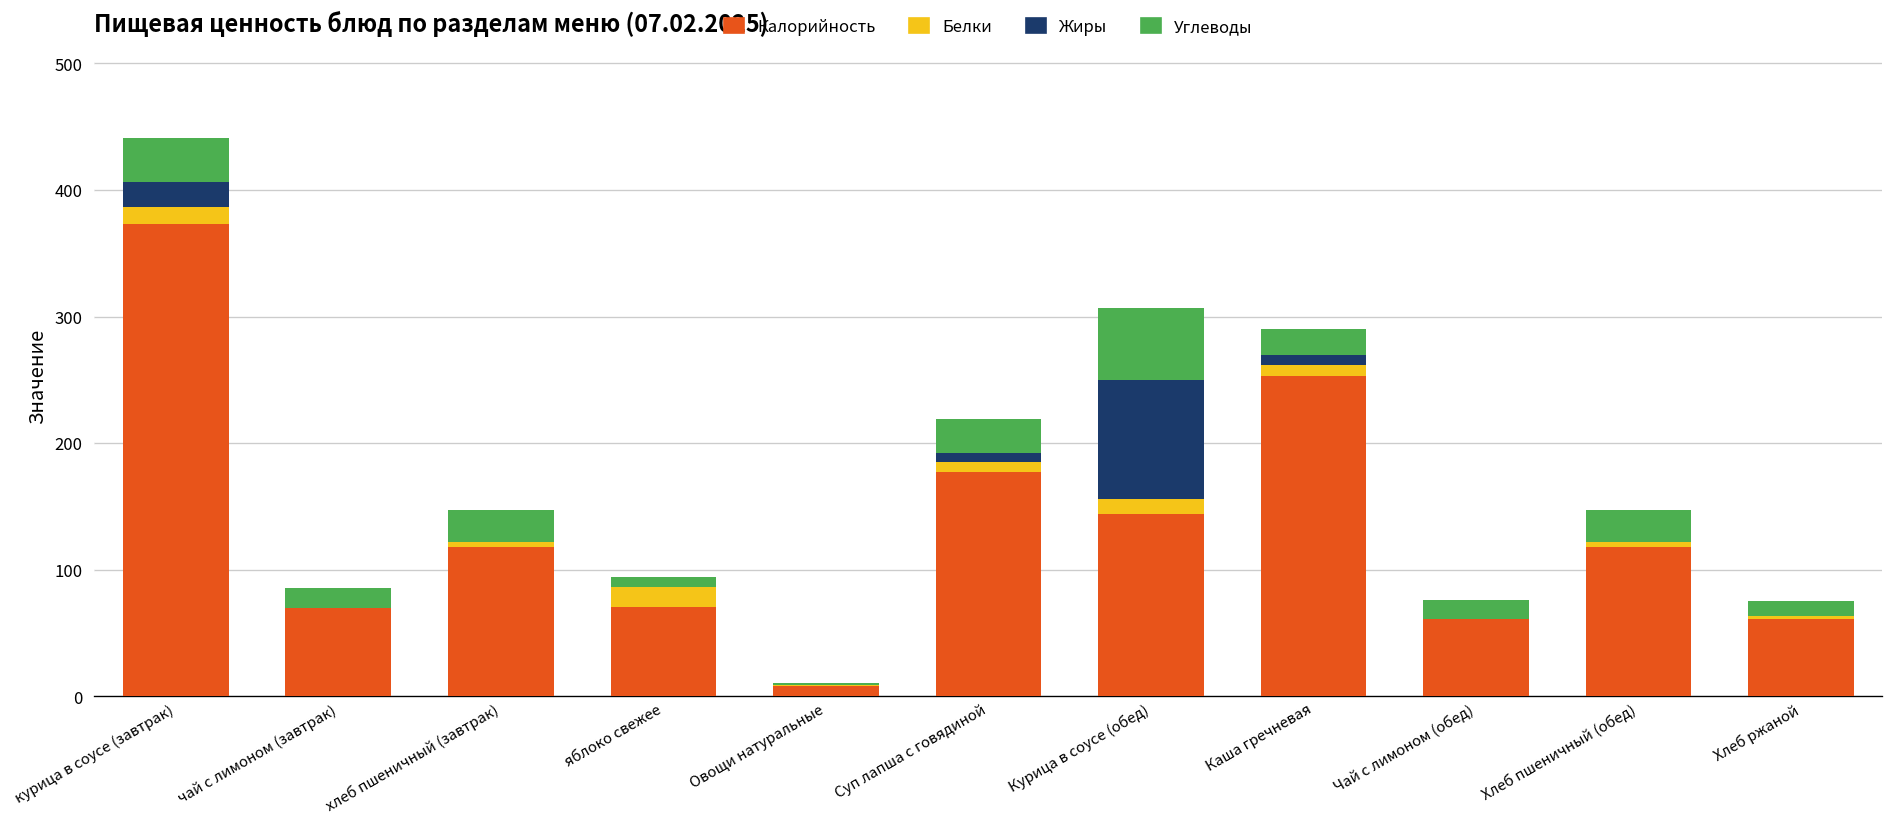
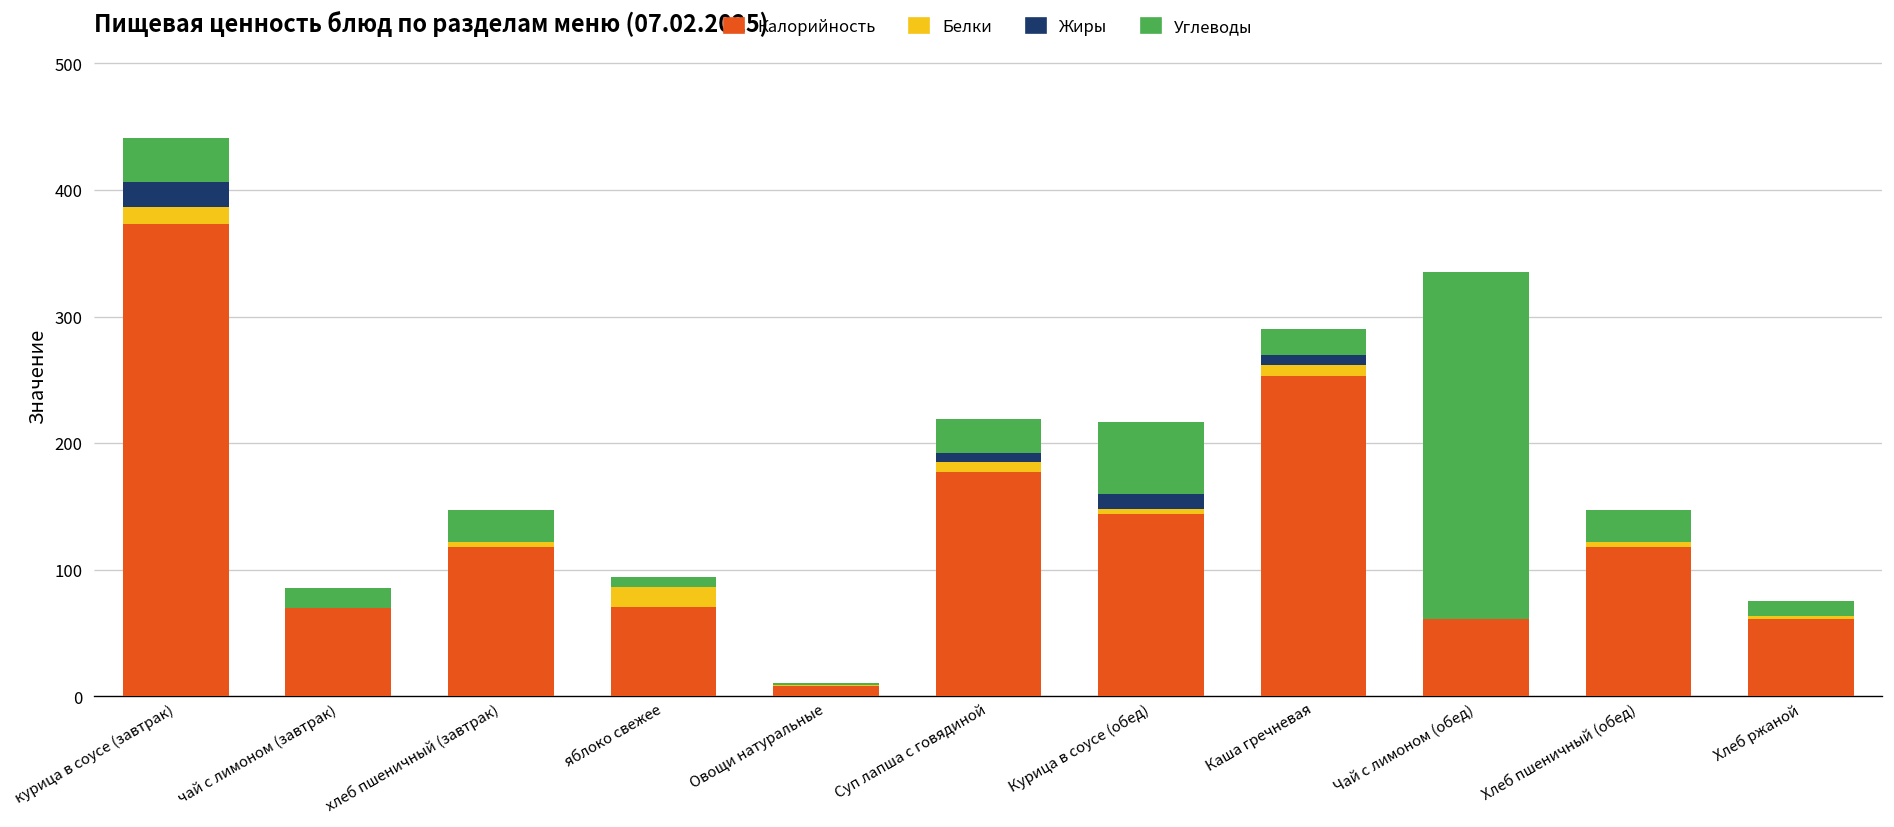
  {
    "Калорийность": {
      "курица в соусе (завтрак)": 373,
      "чай с лимоном (завтрак)": 70,
      "хлеб пшеничный (завтрак)": 118,
      "яблоко свежее": 71,
      "Овощи натуральные": 8,
      "Суп лапша с говядиной": 177,
      "Курица в соусе (обед)": 144,
      "Каша гречневая": 253,
      "Чай с лимоном (обед)": 61,
      "Хлеб пшеничный (обед)": 118,
      "Хлеб ржаной": 61
    },
    "Белки": {
      "курица в соусе (завтрак)": 14,
      "хлеб пшеничный (завтрак)": 4,
      "яблоко свежее": 15,
      "Суп лапша с говядиной": 8,
-     "Курица в соусе (обед)": 12,
+     "Курица в соусе (обед)": 4,
      "Каша гречневая": 9,
      "Хлеб пшеничный (обед)": 4
    },
    "Жиры": {
      "курица в соусе (завтрак)": 19,
      "чай с лимоном (завтрак)": 0,
      "хлеб пшеничный (завтрак)": 0,
      "Суп лапша с говядиной": 7,
-     "Курица в соусе (обед)": 94,
+     "Курица в соусе (обед)": 12,
      "Каша гречневая": 8,
      "Чай с лимоном (обед)": 0,
      "Хлеб пшеничный (обед)": 0
    },
    "Углеводы": {
      "курица в соусе (завтрак)": 35,
      "чай с лимоном (завтрак)": 15,
      "хлеб пшеничный (завтрак)": 25,
      "яблоко свежее": 8,
      "Суп лапша с говядиной": 27,
      "Курица в соусе (обед)": 57,
      "Каша гречневая": 21,
-     "Чай с лимоном (обед)": 15,
+     "Чай с лимоном (обед)": 274,
      "Хлеб пшеничный (обед)": 25,
      "Хлеб ржаной": 12
    }
  }
